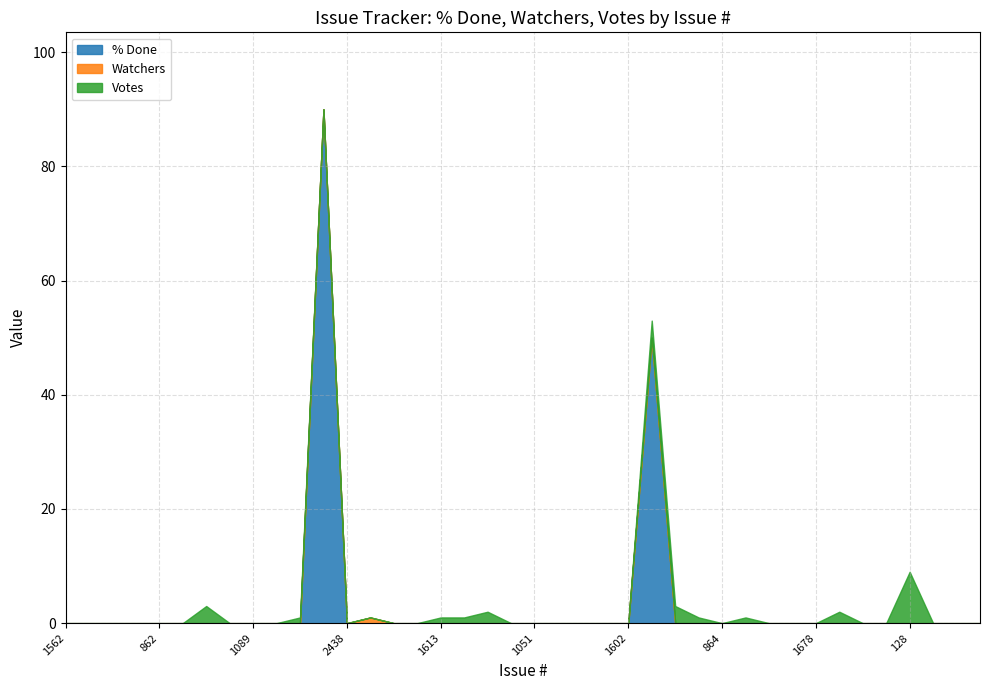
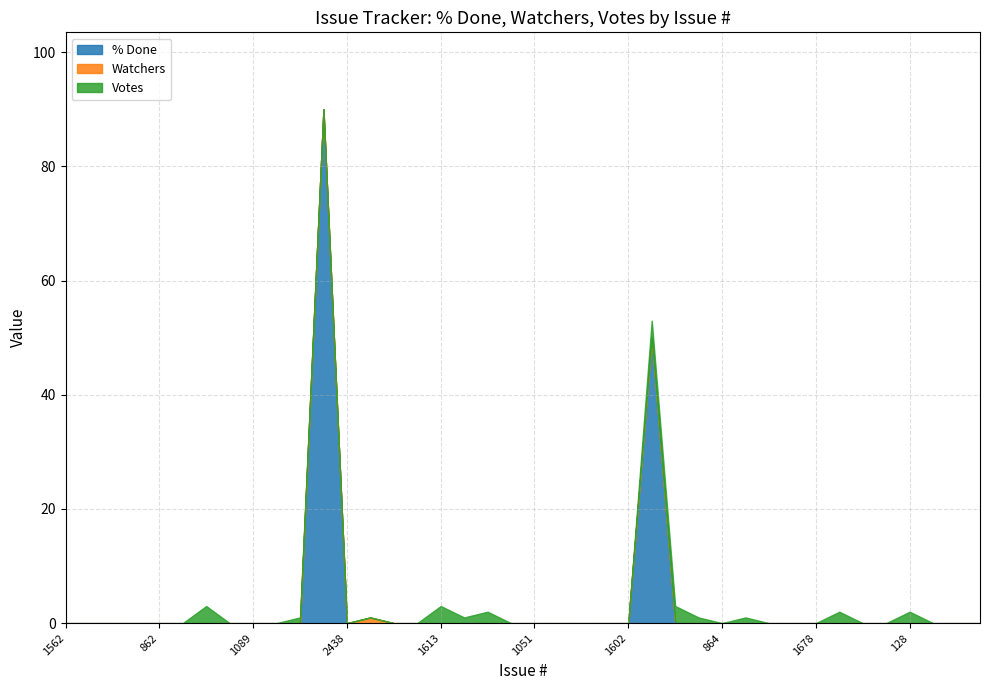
  {
    "Votes": {
-     "1613": 1,
-     "128": 9
+     "1613": 3,
+     "128": 2
    }
  }
